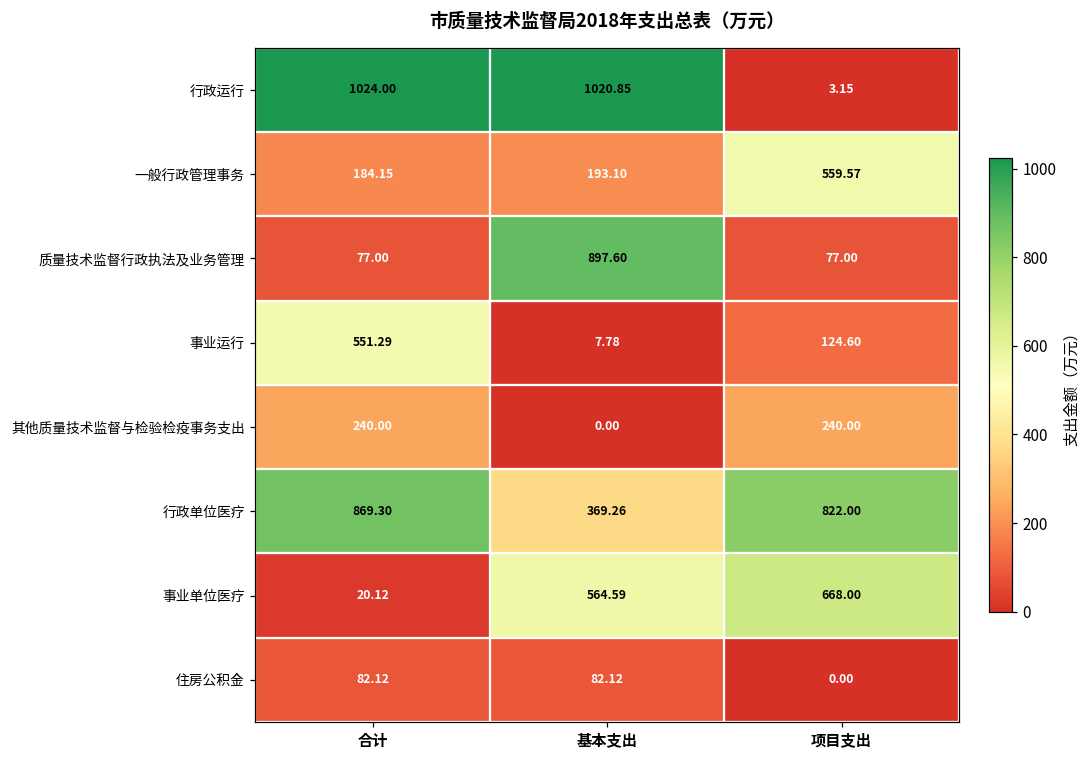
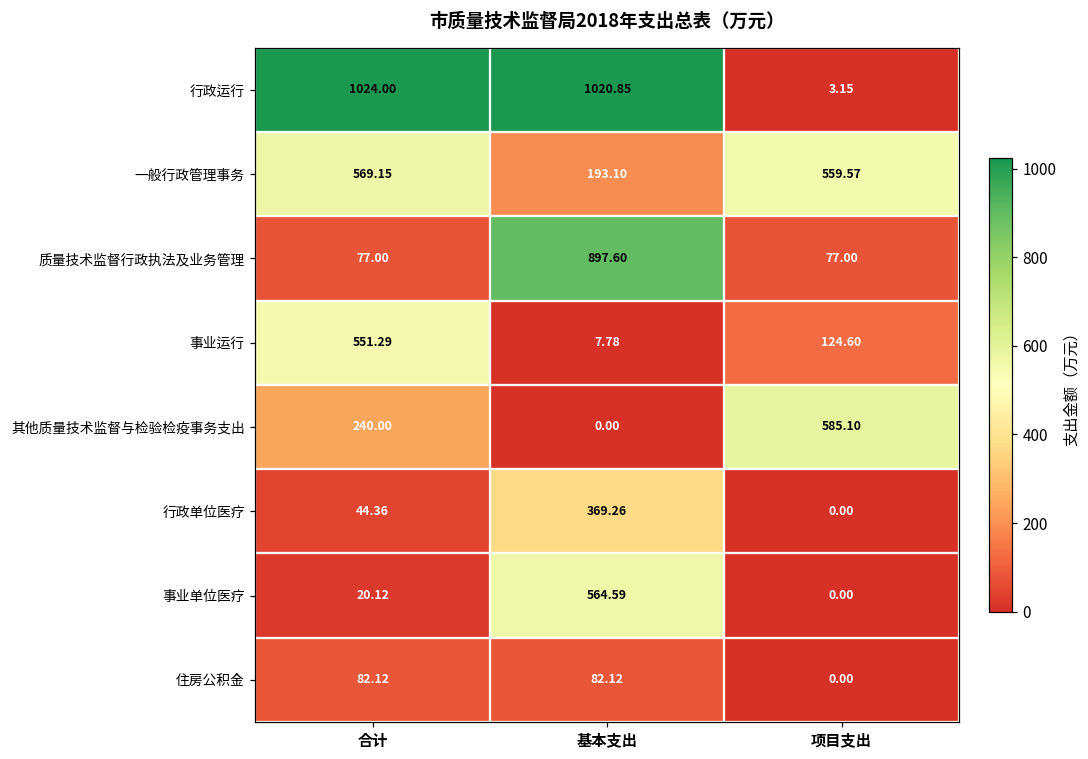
  {
    "行政运行": {
      "合计": 1024.00,
      "基本支出": 1020.85,
      "项目支出": 3.15
    },
    "一般行政管理事务": {
-     "合计": 184.15,
+     "合计": 569.15,
      "基本支出": 193.10,
      "项目支出": 559.57
    },
    "质量技术监督行政执法及业务管理": {
      "合计": 77.00,
      "基本支出": 897.60,
      "项目支出": 77.00
    },
    "事业运行": {
      "合计": 551.29,
      "基本支出": 7.78,
      "项目支出": 124.60
    },
    "其他质量技术监督与检验检疫事务支出": {
      "合计": 240.00,
      "基本支出": 0.00,
-     "项目支出": 240.00
+     "项目支出": 585.10
    },
    "行政单位医疗": {
-     "合计": 869.30,
+     "合计": 44.36,
      "基本支出": 369.26,
-     "项目支出": 822.00
+     "项目支出": 0.00
    },
    "事业单位医疗": {
      "合计": 20.12,
      "基本支出": 564.59,
-     "项目支出": 668.00
+     "项目支出": 0.00
    },
    "住房公积金": {
      "合计": 82.12,
      "基本支出": 82.12,
      "项目支出": 0.00
    }
  }
